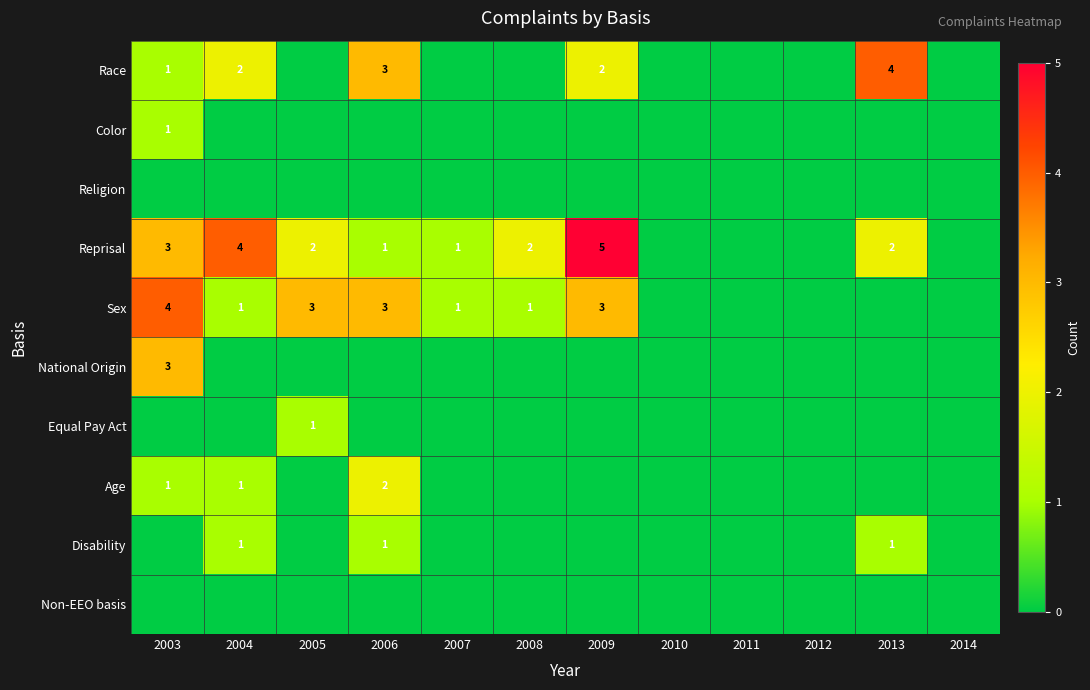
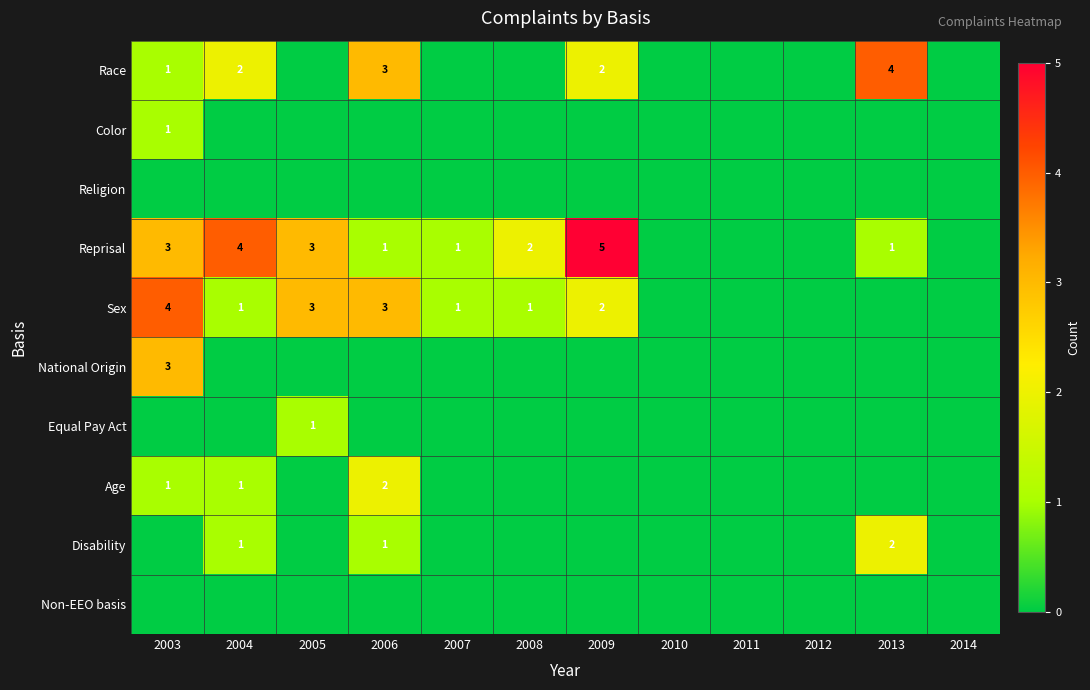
  {
    "Race": {
      "2003": 1,
      "2004": 2,
      "2006": 3,
      "2009": 2,
      "2013": 4
    },
    "Color": {
      "2003": 1
    },
    "Reprisal": {
      "2003": 3,
      "2004": 4,
-     "2005": 2,
+     "2005": 3,
      "2006": 1,
      "2007": 1,
      "2008": 2,
      "2009": 5,
-     "2013": 2
+     "2013": 1
    },
    "Sex": {
      "2003": 4,
      "2004": 1,
      "2005": 3,
      "2006": 3,
      "2007": 1,
      "2008": 1,
-     "2009": 3
+     "2009": 2
    },
    "National Origin": {
      "2003": 3
    },
    "Equal Pay Act": {
      "2005": 1
    },
    "Age": {
      "2003": 1,
      "2004": 1,
      "2006": 2
    },
    "Disability": {
      "2004": 1,
      "2006": 1,
-     "2013": 1
+     "2013": 2
    }
  }
